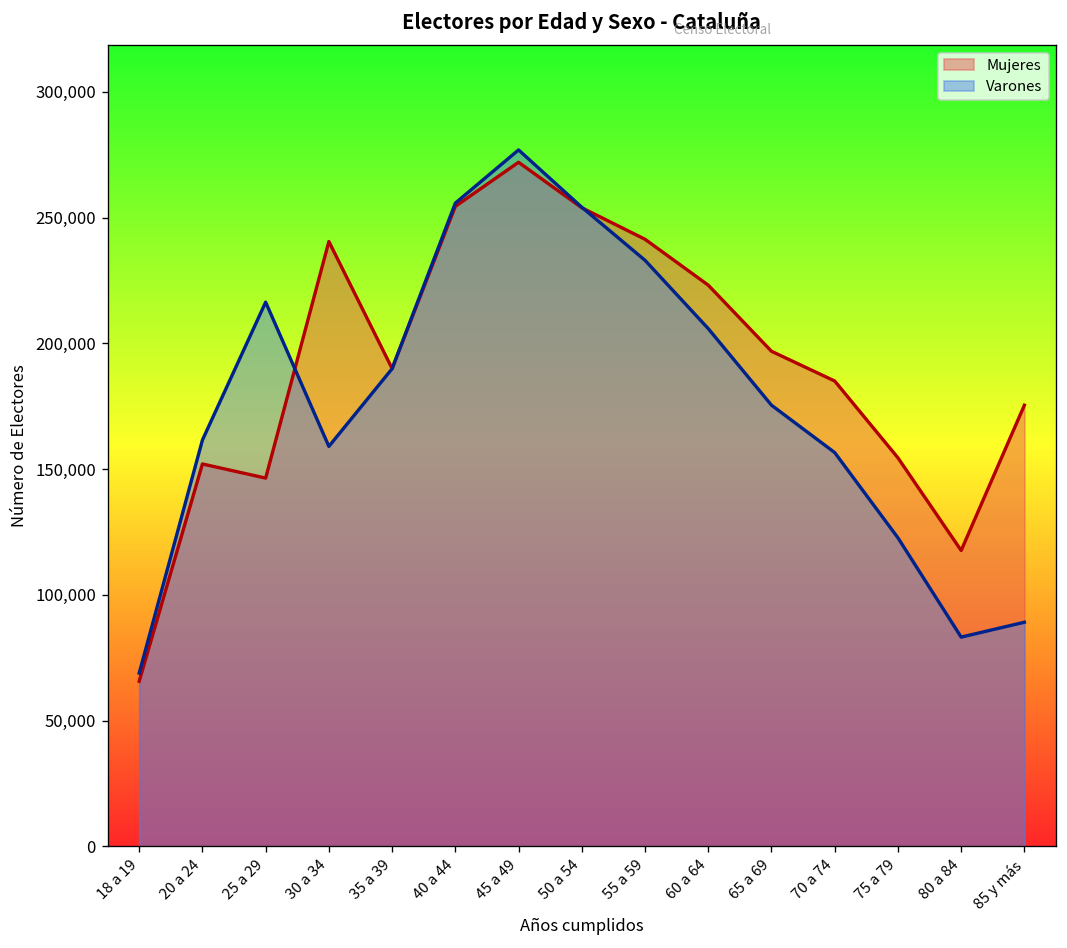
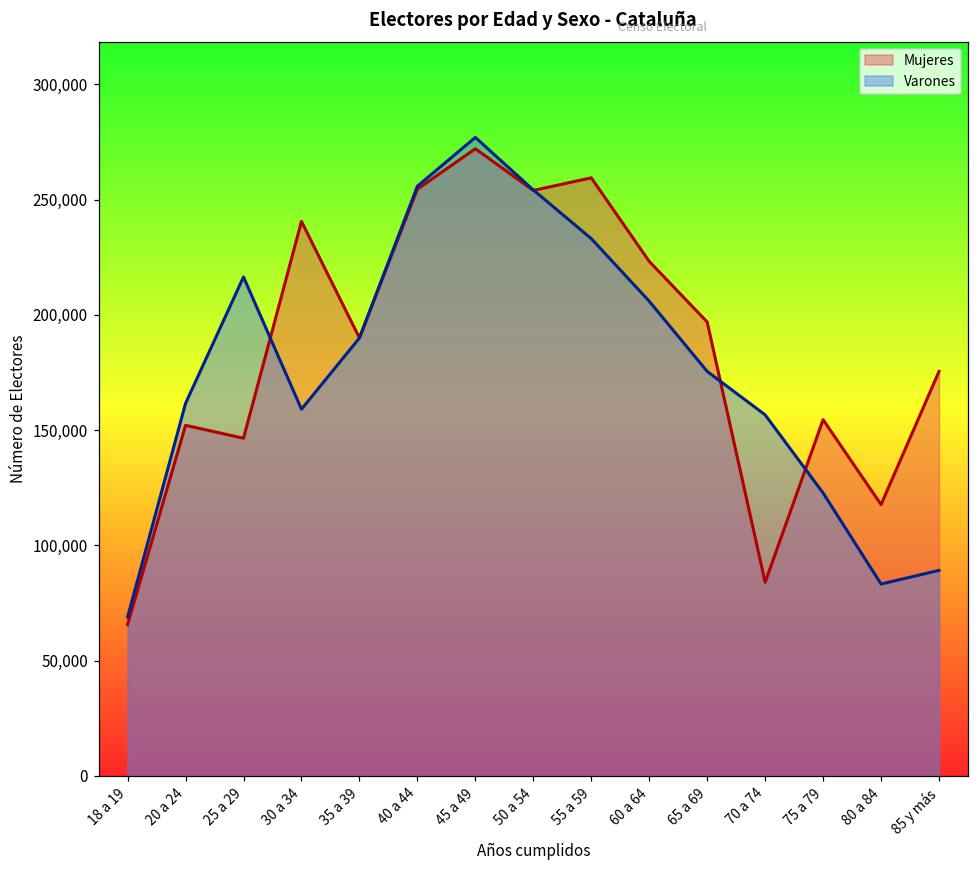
  {
    "Mujeres": {
      "18 a 19": "66,000",
      "20 a 24": "152,000",
      "25 a 29": "146,000",
      "30 a 34": "241,000",
      "40 a 44": "255,000",
      "45 a 49": "272,000",
-     "55 a 59": "241,000",
+     "55 a 59": "259,000",
      "60 a 64": "223,000",
      "65 a 69": "197,000",
-     "70 a 74": "185,000",
+     "70 a 74": "84,000",
      "75 a 79": "154,000",
      "80 a 84": "118,000",
      "85 y más": "175,000"
    },
    "Varones": {
      "18 a 19": "69,000",
      "20 a 24": "162,000",
      "25 a 29": "216,000",
      "30 a 34": "159,000",
      "40 a 44": "256,000",
      "45 a 49": "277,000",
      "55 a 59": "233,000",
      "60 a 64": "206,000",
      "65 a 69": "175,000",
      "70 a 74": "157,000",
      "75 a 79": "123,000",
      "80 a 84": "83,000",
      "85 y más": "89,000"
    }
  }
